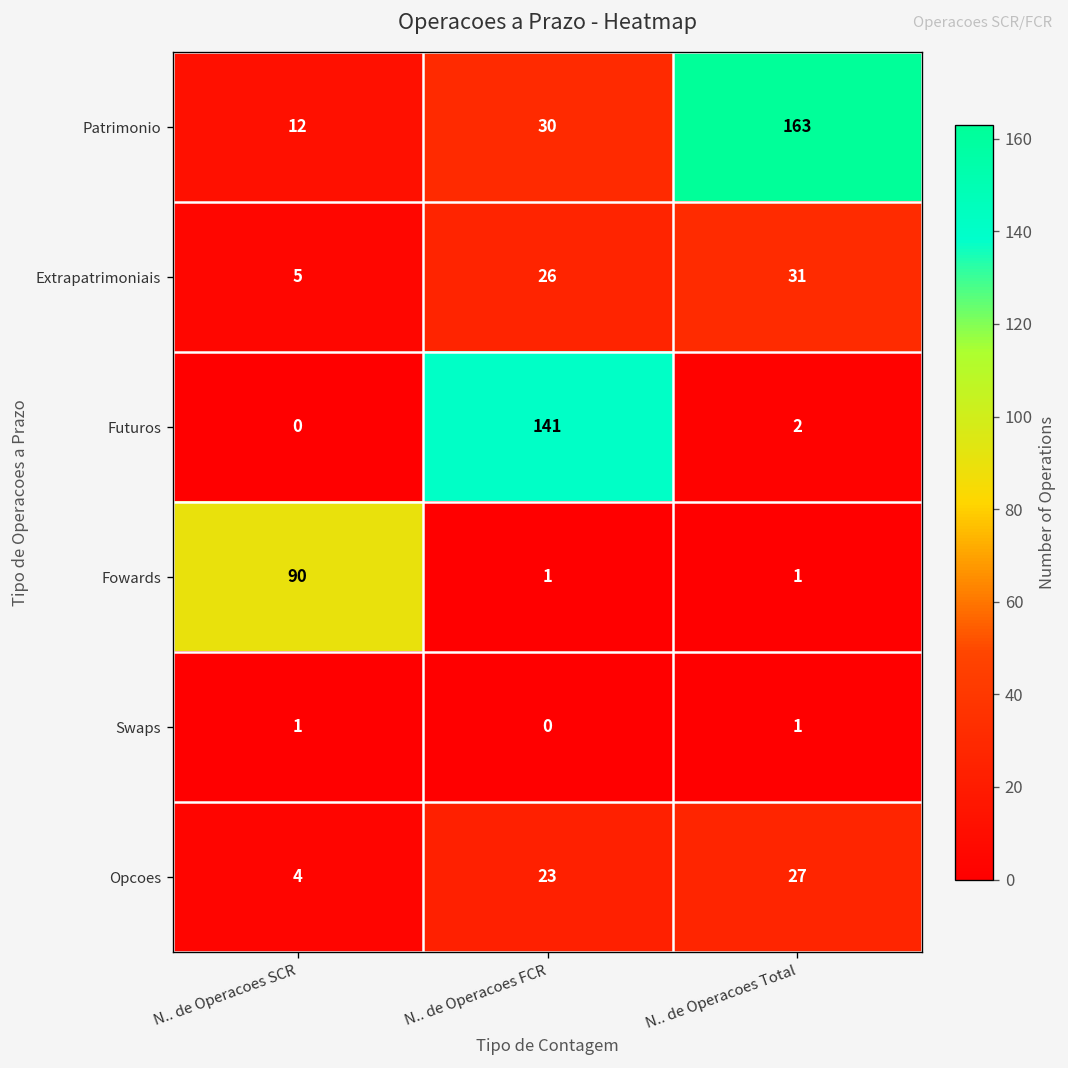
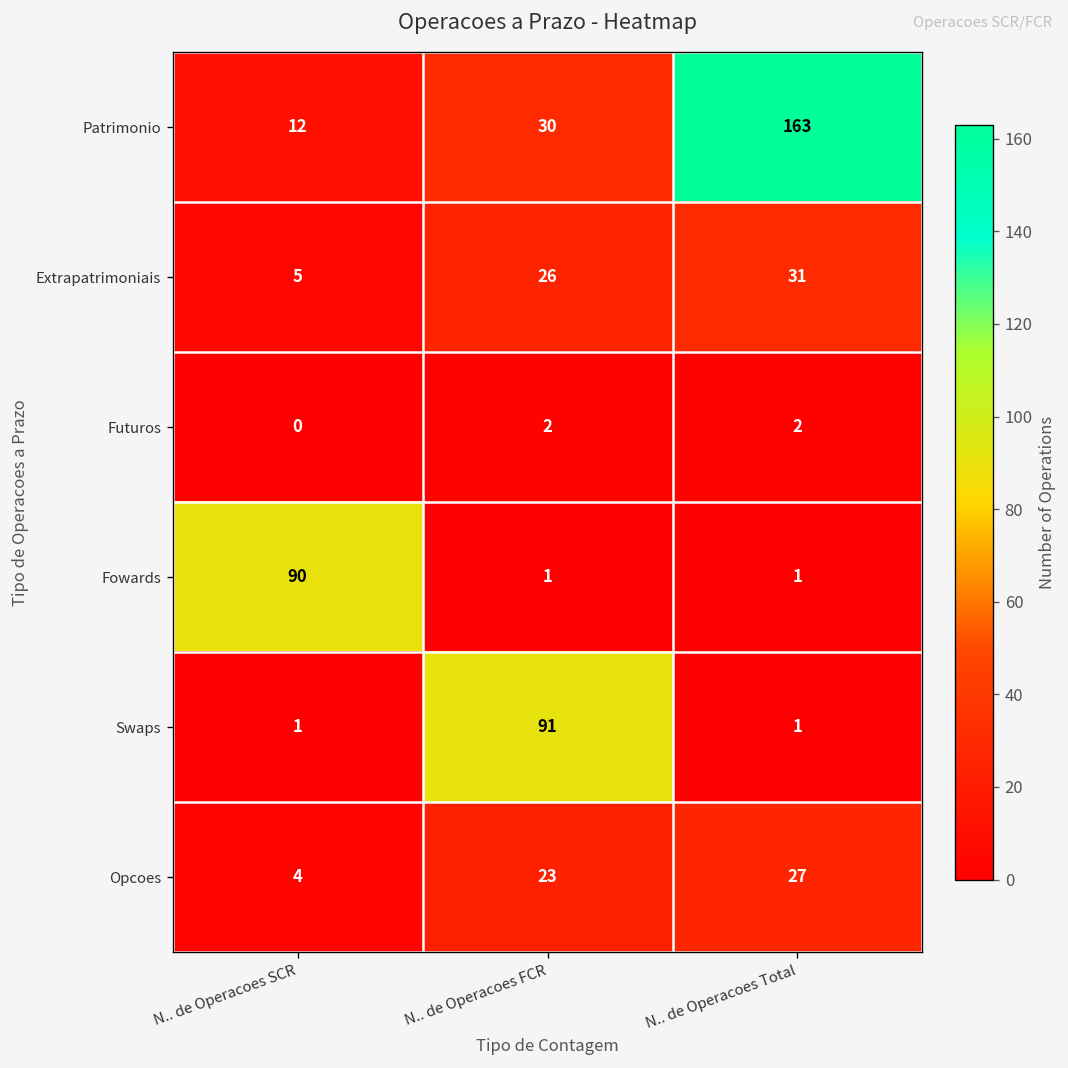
  {
    "Patrimonio": {
      "N.. de Operacoes SCR": 12,
      "N.. de Operacoes FCR": 30,
      "N.. de Operacoes Total": 163
    },
    "Extrapatrimoniais": {
      "N.. de Operacoes SCR": 5,
      "N.. de Operacoes FCR": 26,
      "N.. de Operacoes Total": 31
    },
    "Futuros": {
      "N.. de Operacoes SCR": 0,
-     "N.. de Operacoes FCR": 141,
+     "N.. de Operacoes FCR": 2,
      "N.. de Operacoes Total": 2
    },
    "Fowards": {
      "N.. de Operacoes SCR": 90,
      "N.. de Operacoes FCR": 1,
      "N.. de Operacoes Total": 1
    },
    "Swaps": {
      "N.. de Operacoes SCR": 1,
-     "N.. de Operacoes FCR": 0,
+     "N.. de Operacoes FCR": 91,
      "N.. de Operacoes Total": 1
    },
    "Opcoes": {
      "N.. de Operacoes SCR": 4,
      "N.. de Operacoes FCR": 23,
      "N.. de Operacoes Total": 27
    }
  }
